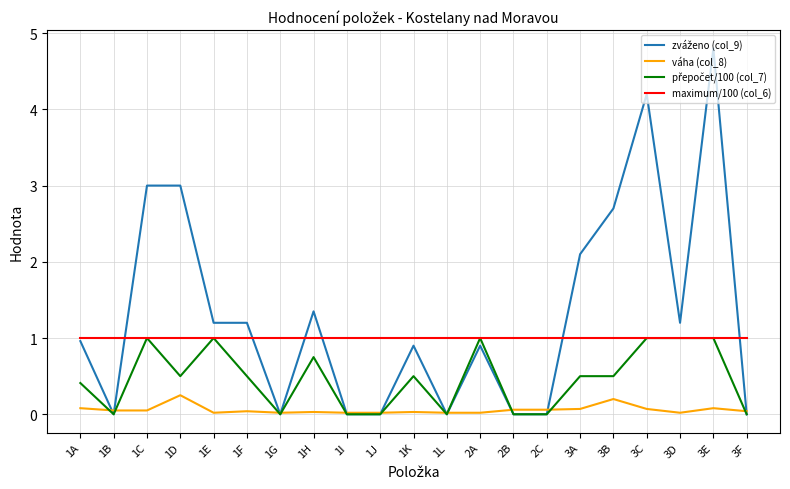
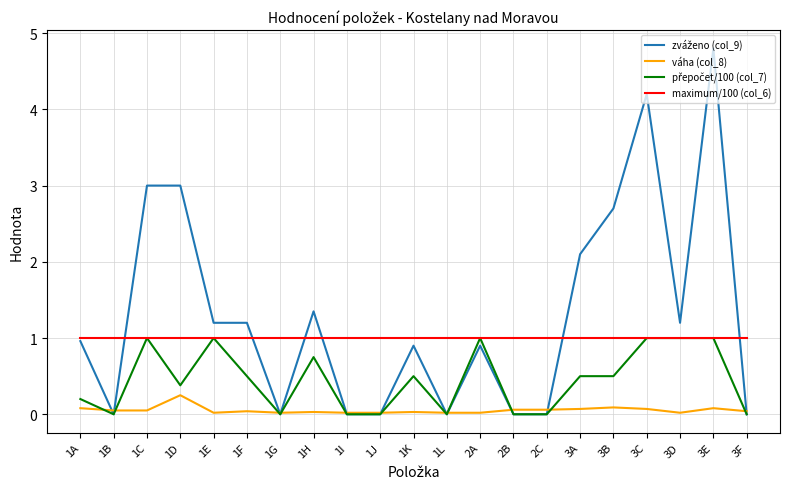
  {
    "zváženo (col_9)": {
      "1A": 1.0,
      "1C": 3.0,
      "1D": 3.0,
      "1E": 1.2,
      "1F": 1.2,
      "1H": 1.3,
      "1K": 0.9,
      "2A": 0.9,
      "3A": 2.1,
      "3B": 2.7,
      "3D": 1.2
    },
    "váha (col_8)": {
      "1A": 0.1,
      "1B": 0.1,
      "1C": 0.1,
      "1D": 0.3,
      "1E": 0.0,
      "1F": 0.0,
      "1H": 0.0,
      "1K": 0.0,
      "2A": 0.0,
      "2B": 0.1,
      "2C": 0.1,
      "3A": 0.1,
-     "3B": 0.2,
+     "3B": 0.1,
      "3C": 0.1,
      "3D": 0.0,
      "3E": 0.1,
      "3F": 0.0
    },
    "přepočet/100 (col_7)": {
-     "1A": 0.4,
-     "1D": 0.5,
+     "1A": 0.2,
+     "1D": 0.4,
      "1F": 0.5,
      "1H": 0.8,
      "1K": 0.5,
      "3A": 0.5,
      "3B": 0.5
    },
    "maximum/100 (col_6)": {
      "1A": 1.0,
      "1B": 1.0,
      "1D": 1.0,
      "1F": 1.0,
      "1G": 1.0,
      "1H": 1.0,
      "1I": 1.0,
      "1J": 1.0,
      "1K": 1.0,
      "1L": 1.0,
      "2B": 1.0,
      "2C": 1.0,
      "3A": 1.0,
      "3B": 1.0,
      "3F": 1.0
    }
  }
